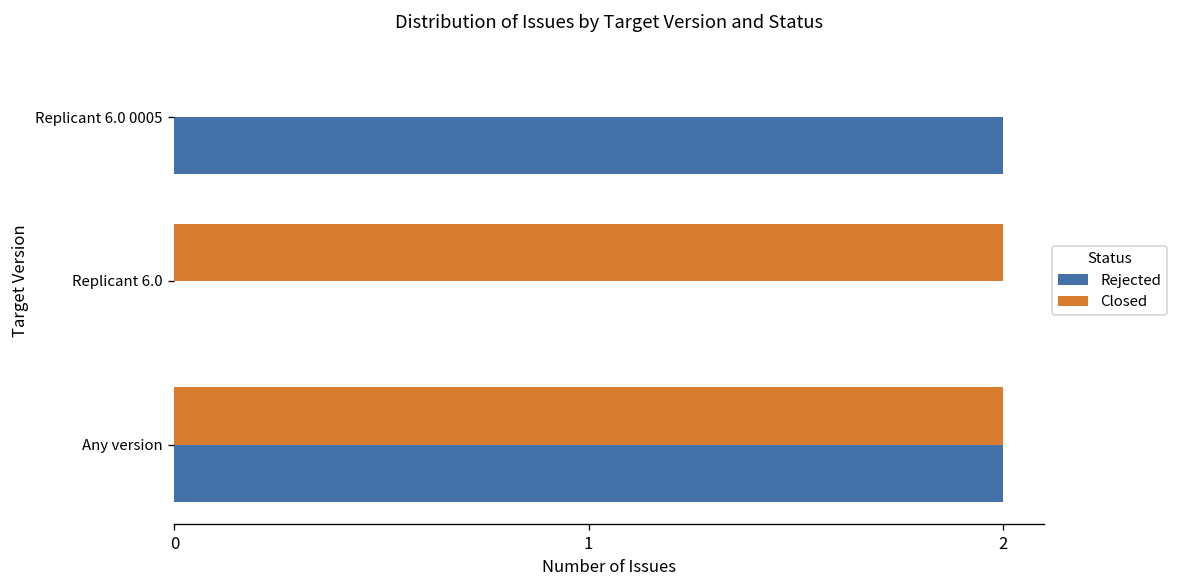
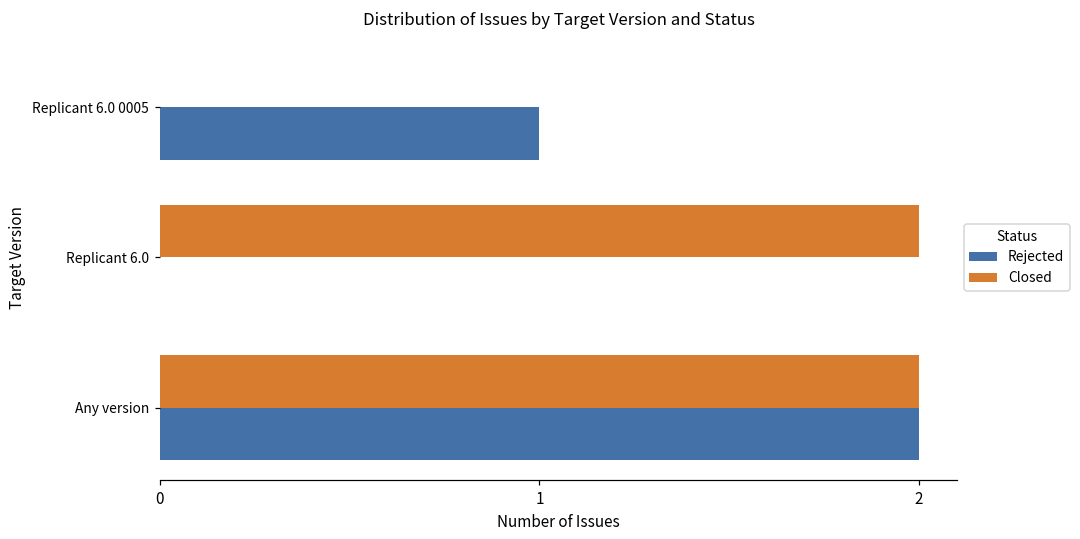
  {
    "Rejected": {
-     "Replicant 6.0 0005": 2,
+     "Replicant 6.0 0005": 1,
      "Replicant 6.0": 0,
      "Any version": 2
    },
    "Closed": {
      "Replicant 6.0 0005": 0,
      "Replicant 6.0": 2,
      "Any version": 2
    }
  }
